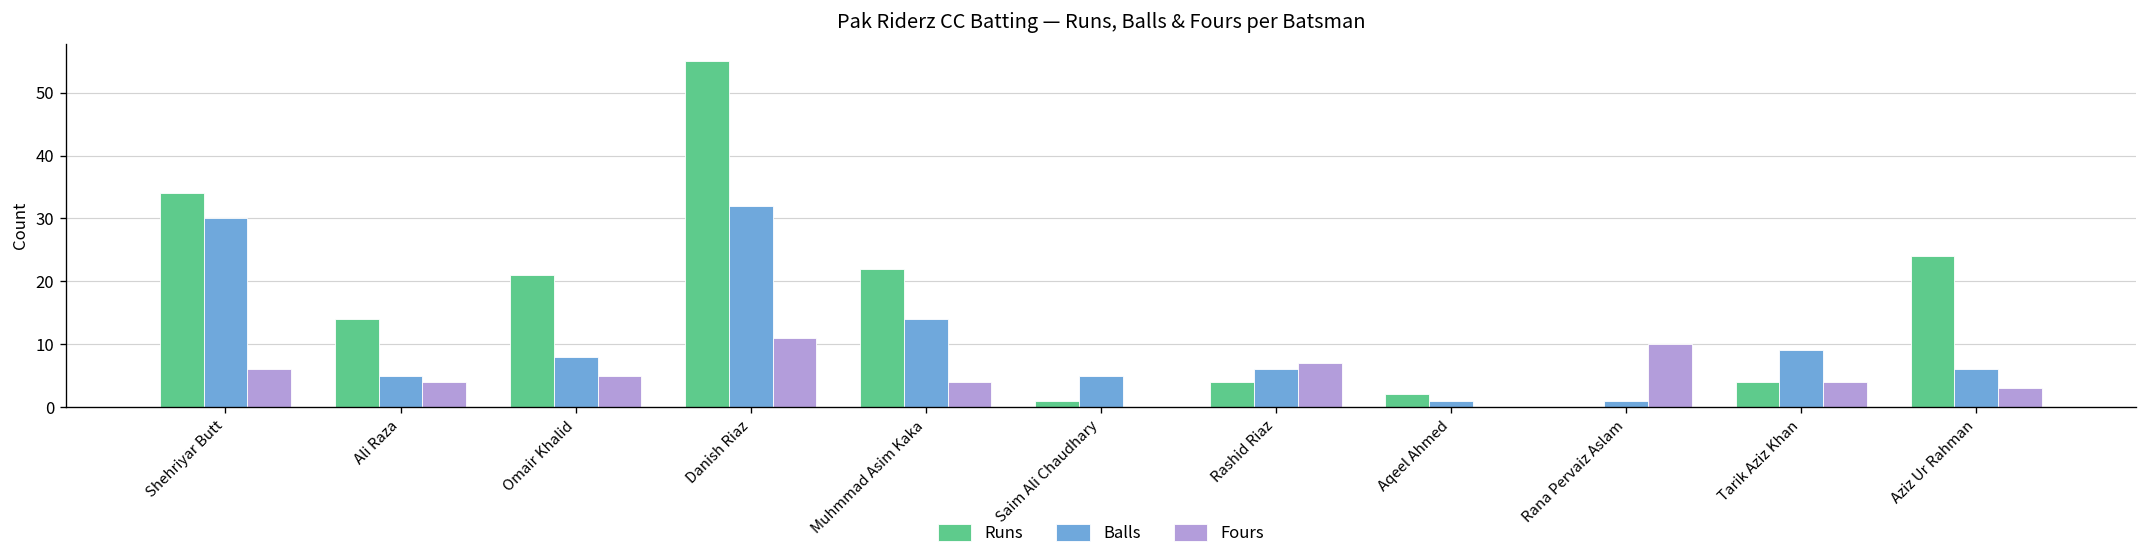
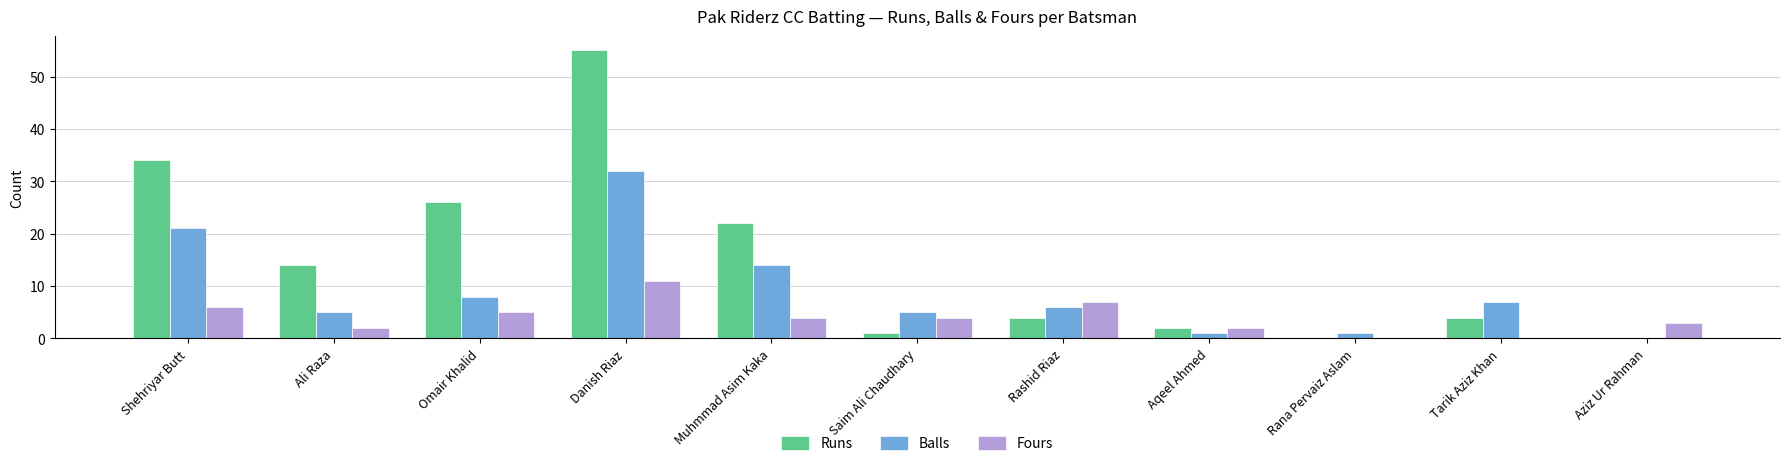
  {
    "Runs": {
      "Shehriyar Butt": 34,
      "Ali Raza": 14,
-     "Omair Khalid": 21,
+     "Omair Khalid": 26,
      "Danish Riaz": 55,
      "Muhmmad Asim Kaka": 22,
      "Saim Ali Chaudhary": 1,
      "Rashid Riaz": 4,
      "Aqeel Ahmed": 2,
      "Rana Pervaiz Aslam": 0,
      "Tarik Aziz Khan": 4,
-     "Aziz Ur Rahman": 24
+     "Aziz Ur Rahman": 0
    },
    "Balls": {
-     "Shehriyar Butt": 30,
+     "Shehriyar Butt": 21,
      "Ali Raza": 5,
      "Omair Khalid": 8,
      "Danish Riaz": 32,
      "Muhmmad Asim Kaka": 14,
      "Saim Ali Chaudhary": 5,
      "Rashid Riaz": 6,
      "Aqeel Ahmed": 1,
      "Rana Pervaiz Aslam": 1,
-     "Tarik Aziz Khan": 9,
-     "Aziz Ur Rahman": 6
+     "Tarik Aziz Khan": 7,
+     "Aziz Ur Rahman": 0
    },
    "Fours": {
      "Shehriyar Butt": 6,
-     "Ali Raza": 4,
+     "Ali Raza": 2,
      "Omair Khalid": 5,
      "Danish Riaz": 11,
      "Muhmmad Asim Kaka": 4,
-     "Saim Ali Chaudhary": 0,
+     "Saim Ali Chaudhary": 4,
      "Rashid Riaz": 7,
-     "Aqeel Ahmed": 0,
-     "Rana Pervaiz Aslam": 10,
-     "Tarik Aziz Khan": 4,
+     "Aqeel Ahmed": 2,
+     "Rana Pervaiz Aslam": 0,
+     "Tarik Aziz Khan": 0,
      "Aziz Ur Rahman": 3
    }
  }
